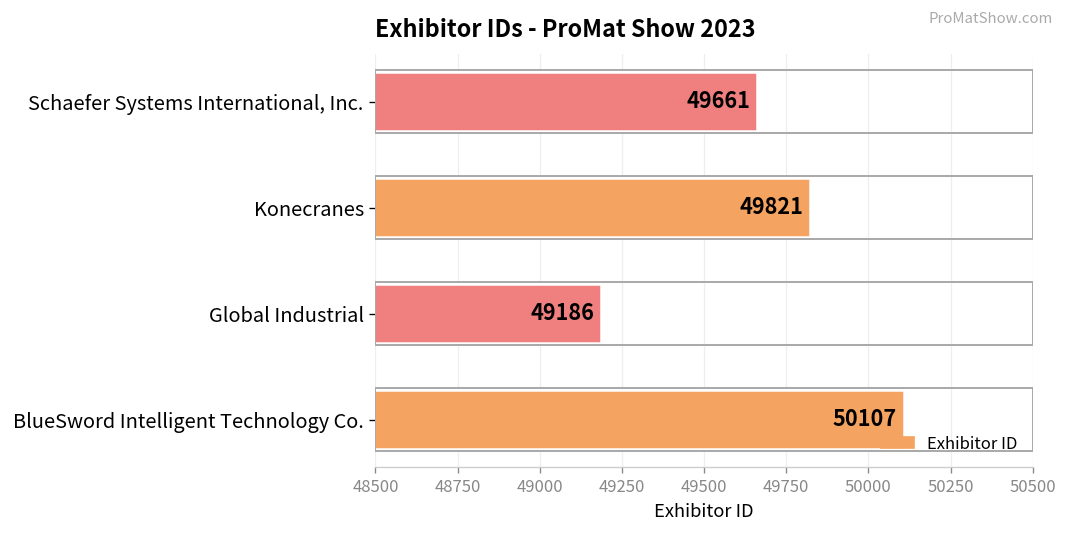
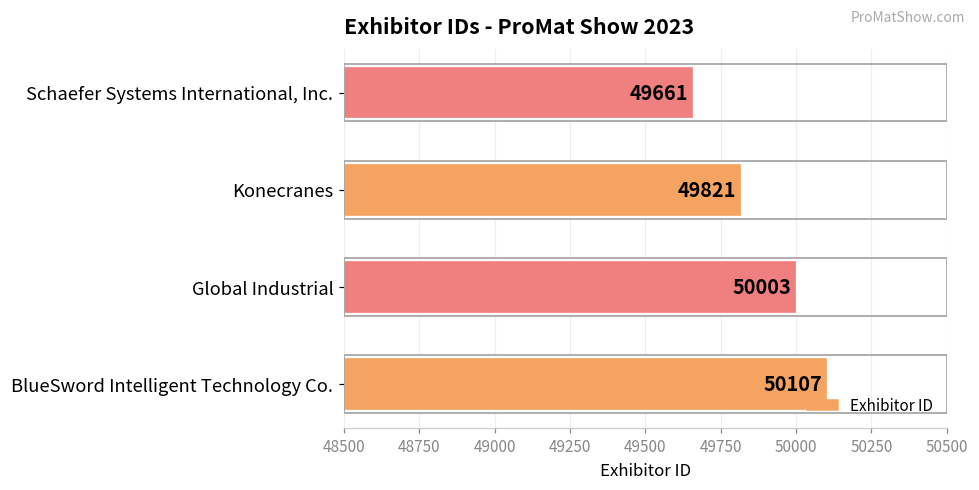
  {
    "Schaefer Systems International, Inc.": 49661,
    "Konecranes": 49821,
-   "Global Industrial": 49186,
+   "Global Industrial": 50003,
    "BlueSword Intelligent Technology Co.": 50107
  }
